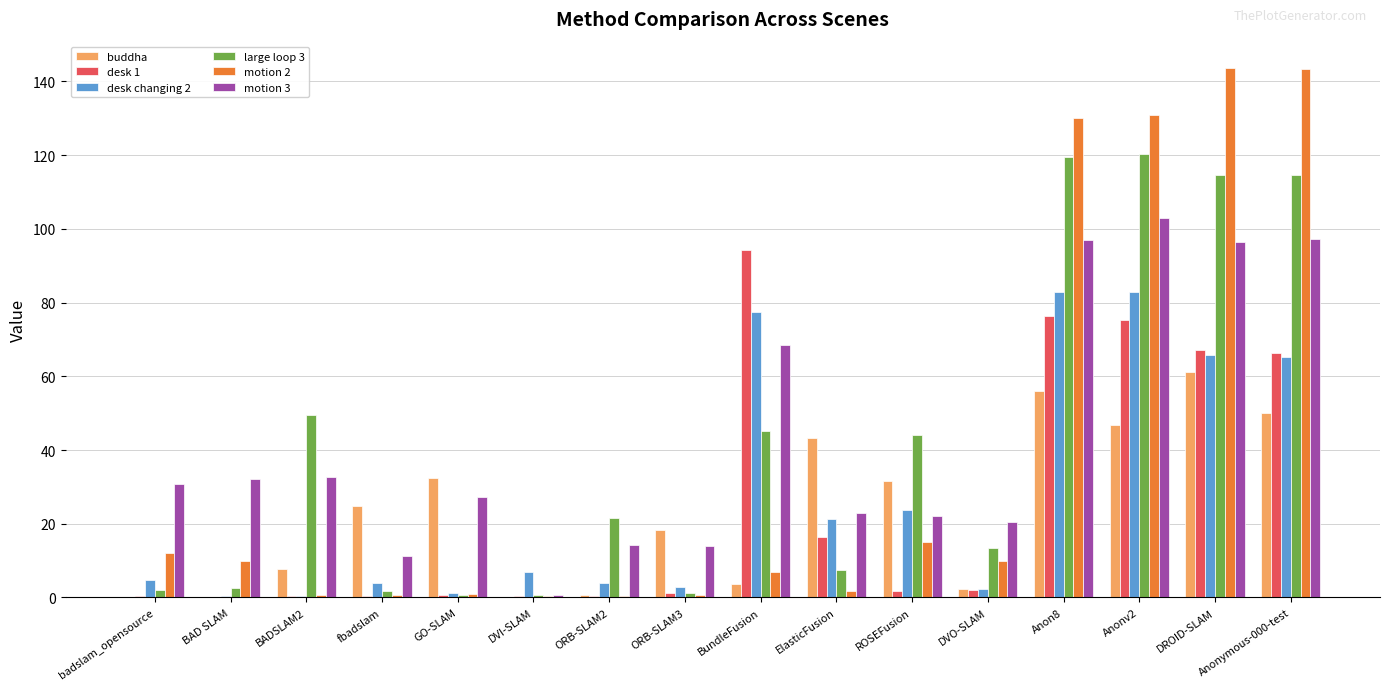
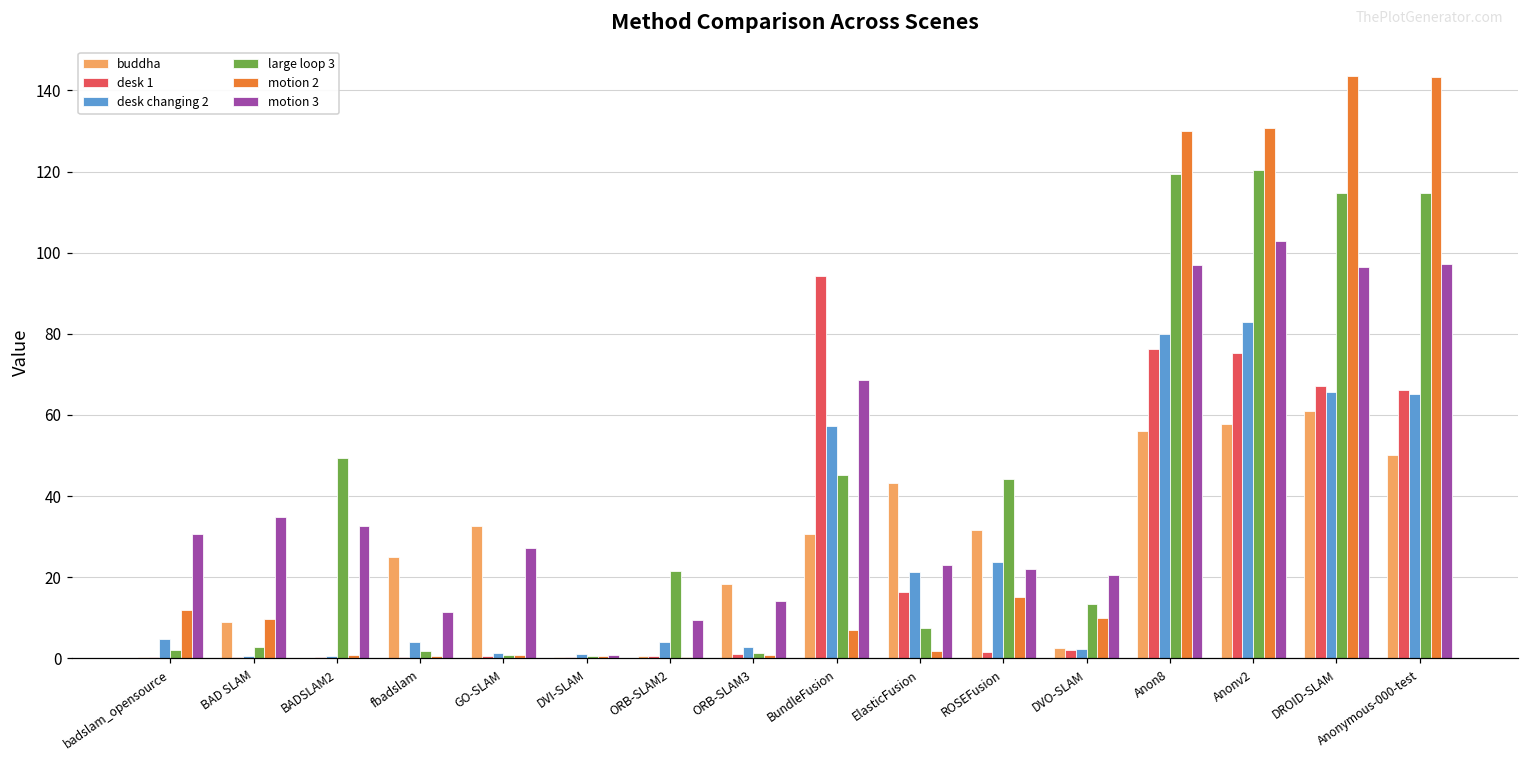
  {
    "buddha": {
-     "BAD SLAM": 0,
-     "BADSLAM2": 8,
+     "BAD SLAM": 9,
+     "BADSLAM2": 0,
      "fbadslam": 25,
      "GO-SLAM": 33,
      "ORB-SLAM3": 18,
-     "BundleFusion": 4,
+     "BundleFusion": 31,
      "ElasticFusion": 43,
      "ROSEFusion": 32,
      "DVO-SLAM": 2,
      "Anon8": 56,
-     "Anonv2": 47,
+     "Anonv2": 58,
      "DROID-SLAM": 61,
      "Anonymous-000-test": 50
    },
    "desk changing 2": {
      "badslam_opensource": 5,
      "fbadslam": 4,
      "GO-SLAM": 1,
-     "DVI-SLAM": 7,
+     "DVI-SLAM": 1,
      "ORB-SLAM2": 4,
      "ORB-SLAM3": 3,
-     "BundleFusion": 77,
+     "BundleFusion": 57,
      "ElasticFusion": 21,
      "ROSEFusion": 24,
      "DVO-SLAM": 2,
-     "Anon8": 83,
+     "Anon8": 80,
      "Anonv2": 83,
      "DROID-SLAM": 66,
      "Anonymous-000-test": 65
    },
    "large loop 3": {
      "badslam_opensource": 2,
      "BAD SLAM": 3,
      "BADSLAM2": 49,
      "fbadslam": 2,
      "GO-SLAM": 1,
      "ORB-SLAM2": 21,
      "ORB-SLAM3": 1,
      "BundleFusion": 45,
      "ElasticFusion": 8,
      "ROSEFusion": 44,
      "DVO-SLAM": 13,
      "Anon8": 119,
      "Anonv2": 120,
      "DROID-SLAM": 115,
      "Anonymous-000-test": 115
    },
    "motion 3": {
      "badslam_opensource": 31,
-     "BAD SLAM": 32,
+     "BAD SLAM": 35,
      "BADSLAM2": 33,
      "fbadslam": 11,
      "GO-SLAM": 27,
      "DVI-SLAM": 1,
-     "ORB-SLAM2": 14,
+     "ORB-SLAM2": 10,
      "ORB-SLAM3": 14,
      "BundleFusion": 69,
      "ElasticFusion": 23,
      "ROSEFusion": 22,
      "DVO-SLAM": 21,
      "Anon8": 97,
      "Anonv2": 103,
      "DROID-SLAM": 97,
      "Anonymous-000-test": 97
    }
  }
